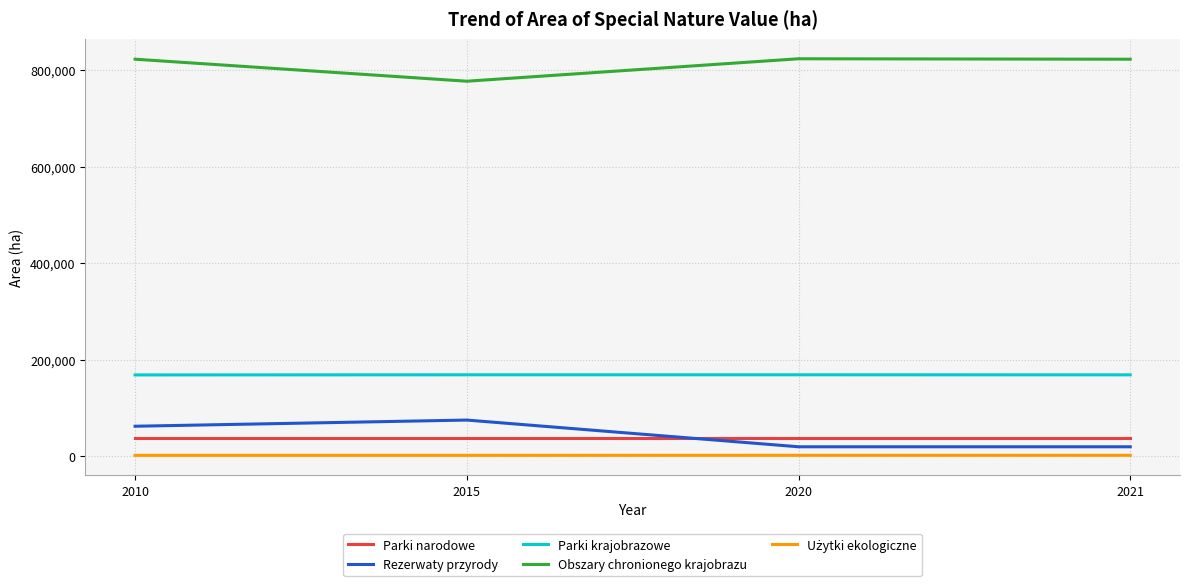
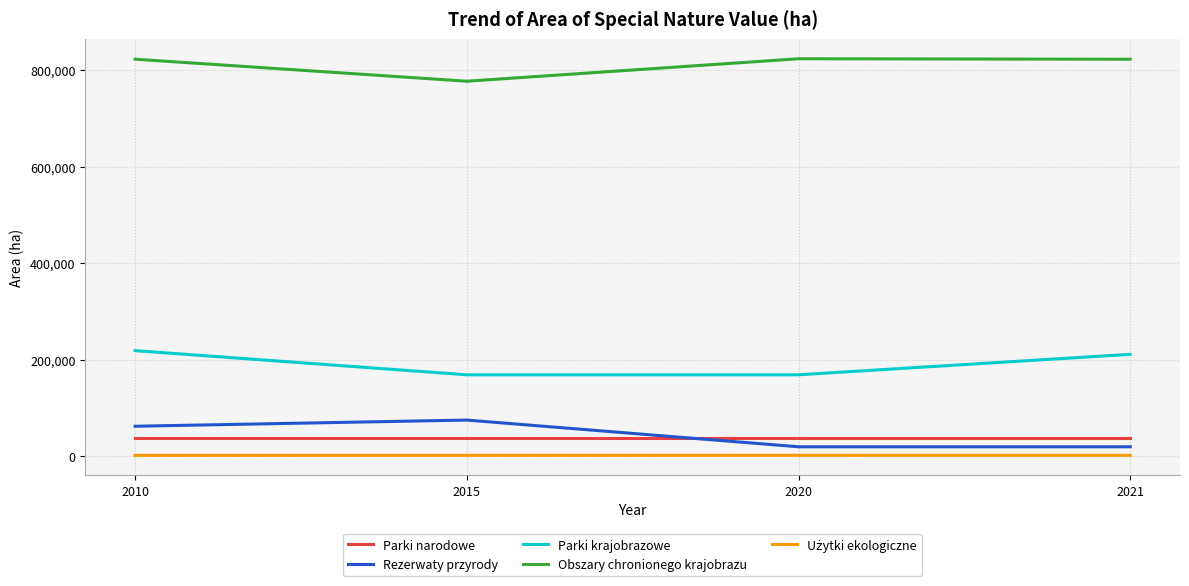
  {
    "Parki narodowe": {
      "2010": "40,000",
      "2015": "40,000",
      "2020": "40,000",
      "2021": "40,000"
    },
    "Rezerwaty przyrody": {
      "2010": "60,000",
      "2015": "70,000",
      "2020": "20,000",
      "2021": "20,000"
    },
    "Parki krajobrazowe": {
-     "2010": "170,000",
+     "2010": "220,000",
      "2015": "170,000",
      "2020": "170,000",
-     "2021": "170,000"
+     "2021": "210,000"
    },
    "Obszary chronionego krajobrazu": {
      "2010": "820,000",
      "2015": "780,000",
      "2020": "820,000",
      "2021": "820,000"
    },
    "Użytki ekologiczne": {
      "2010": "0",
      "2015": "0",
      "2020": "0",
      "2021": "0"
    }
  }
